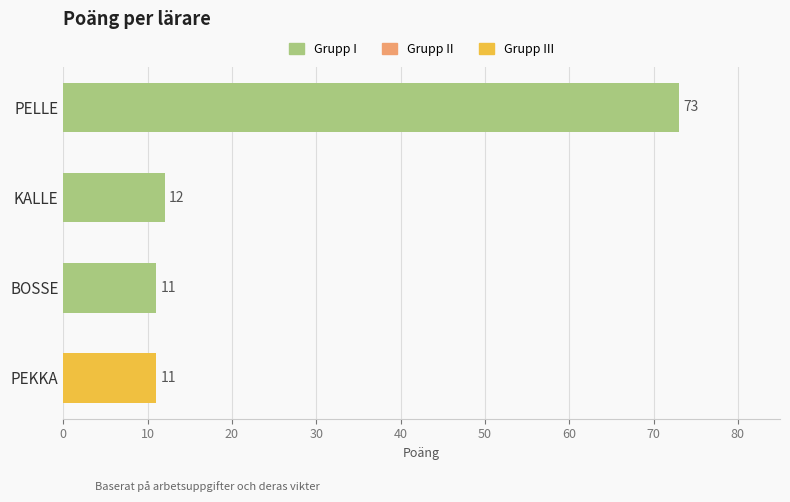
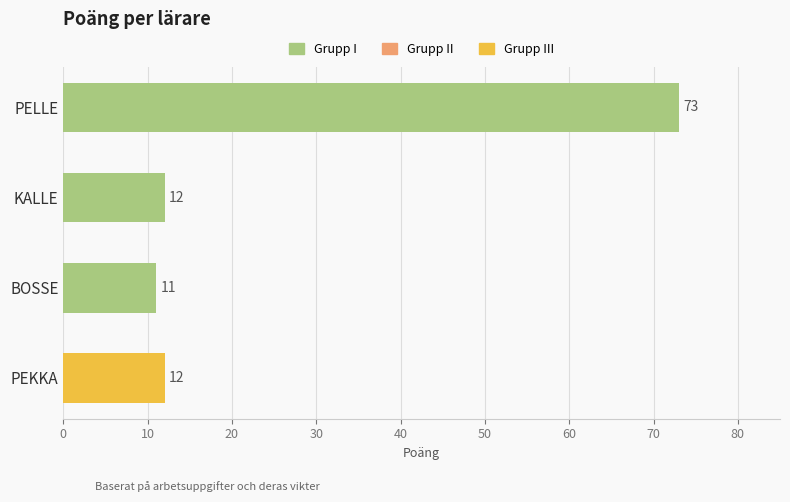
  {
    "PELLE": 73,
    "KALLE": 12,
    "BOSSE": 11,
-   "PEKKA": 11
+   "PEKKA": 12
  }
